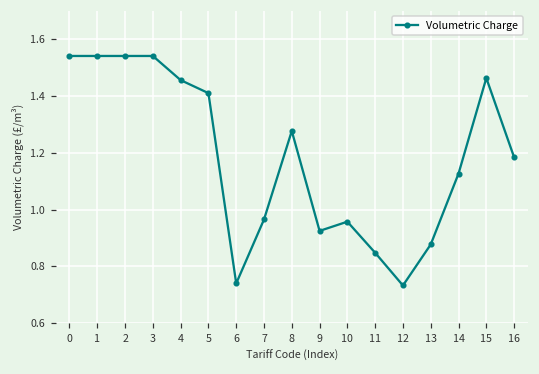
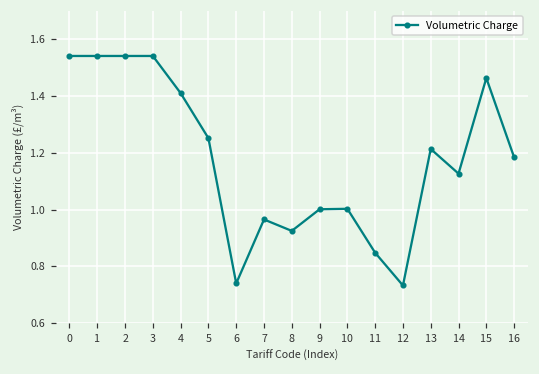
  {
    "0": 1.54,
    "1": 1.54,
    "2": 1.54,
    "3": 1.54,
-   "4": 1.46,
-   "5": 1.41,
+   "4": 1.41,
+   "5": 1.25,
    "6": 0.74,
    "7": 0.97,
-   "8": 1.28,
-   "9": 0.92,
-   "10": 0.96,
+   "8": 0.92,
+   "9": 1.00,
+   "10": 1.00,
    "11": 0.85,
    "12": 0.73,
-   "13": 0.88,
+   "13": 1.21,
    "14": 1.13,
    "15": 1.46,
    "16": 1.18
  }
